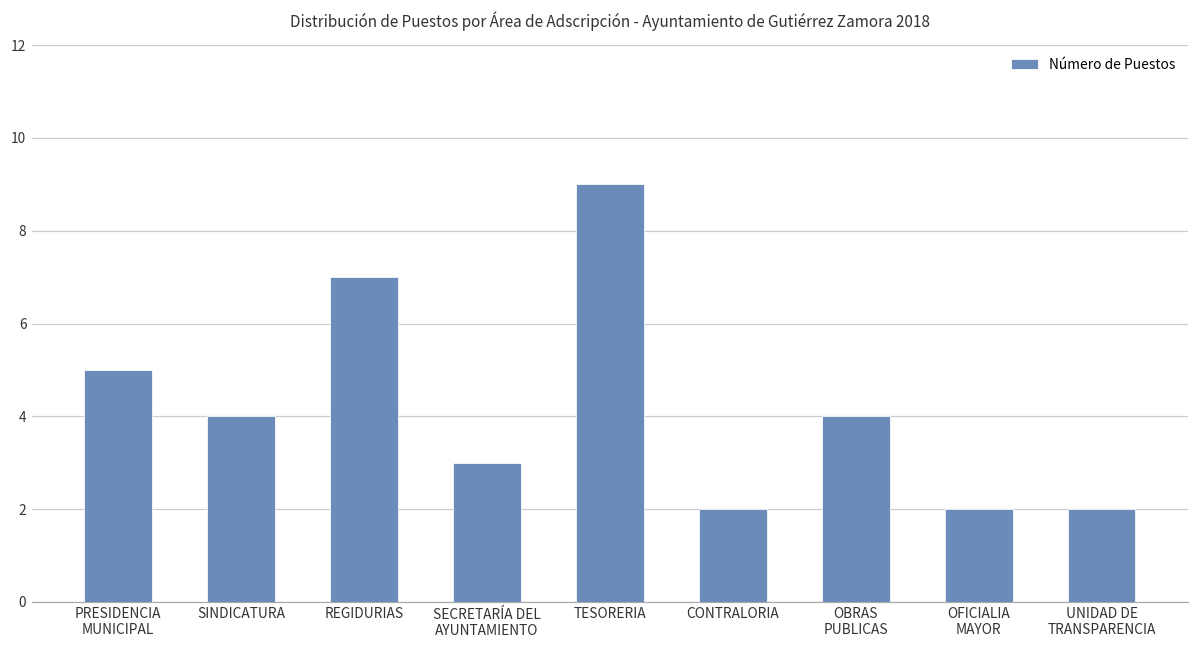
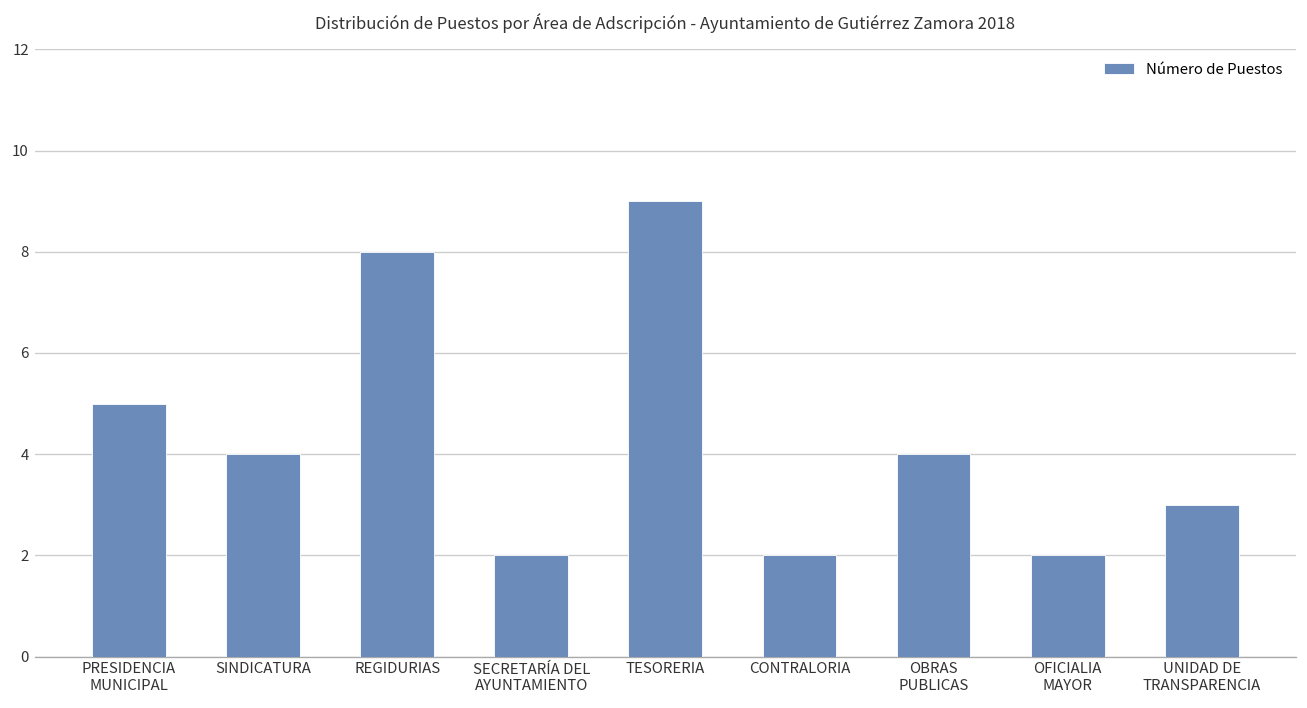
  {
    "PRESIDENCIA MUNICIPAL": 5,
    "SINDICATURA": 4,
-   "REGIDURIAS": 7,
-   "SECRETARÍA DEL AYUNTAMIENTO": 3,
+   "REGIDURIAS": 8,
+   "SECRETARÍA DEL AYUNTAMIENTO": 2,
    "TESORERIA": 9,
    "CONTRALORIA": 2,
    "OBRAS PUBLICAS": 4,
    "OFICIALIA MAYOR": 2,
-   "UNIDAD DE TRANSPARENCIA": 2
+   "UNIDAD DE TRANSPARENCIA": 3
  }
